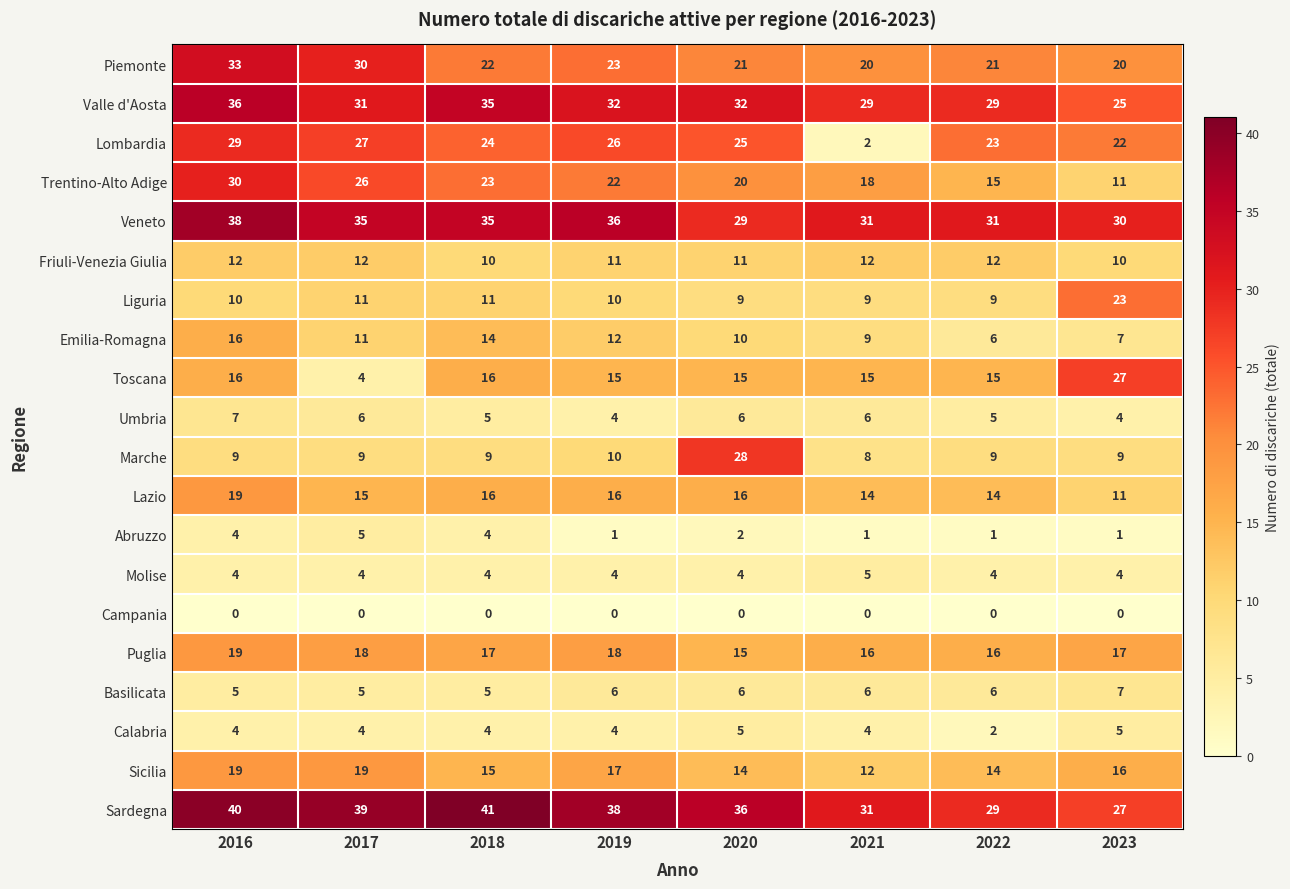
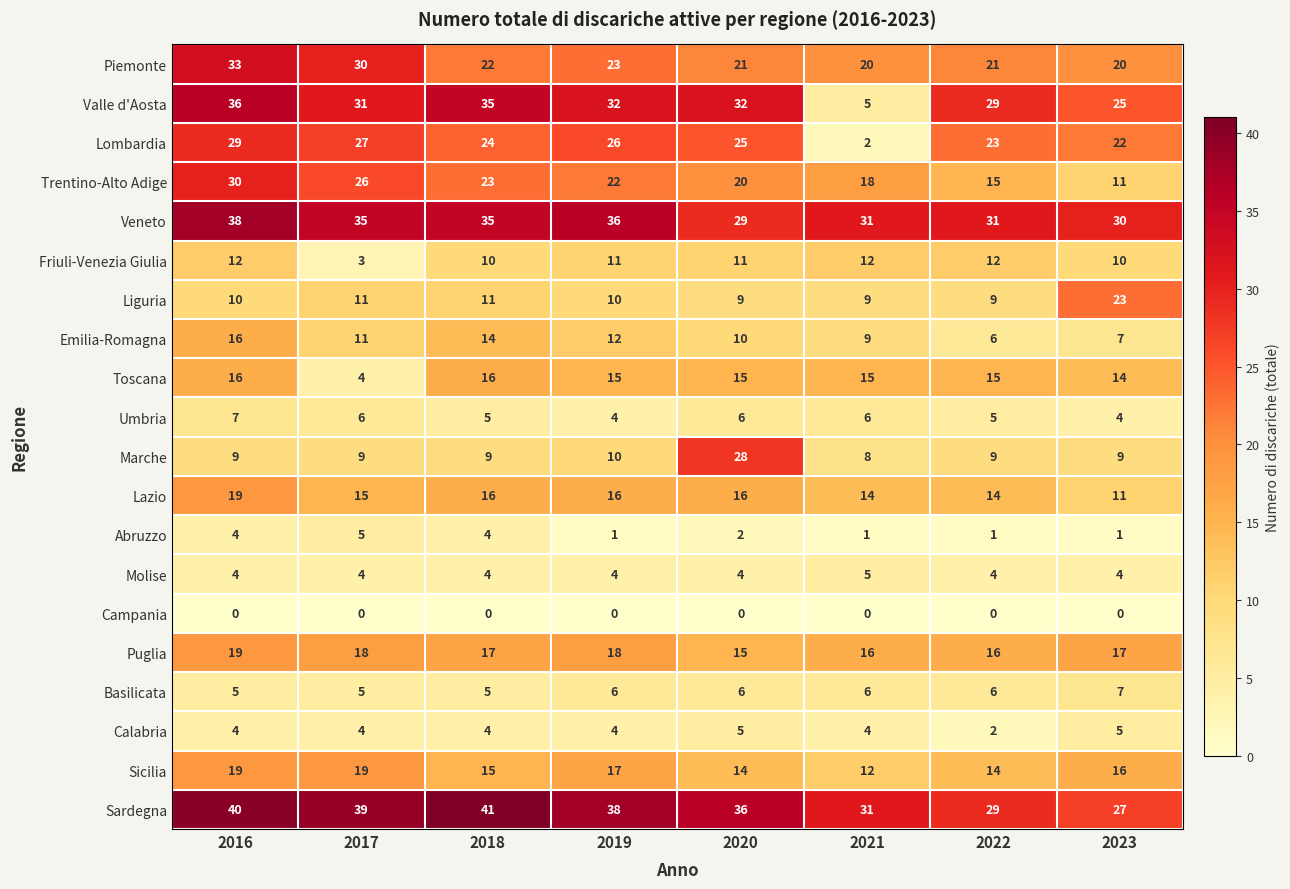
  {
    "Piemonte": {
      "2016": 33,
      "2017": 30,
      "2018": 22,
      "2019": 23,
      "2020": 21,
      "2021": 20,
      "2022": 21,
      "2023": 20
    },
    "Valle d'Aosta": {
      "2016": 36,
      "2017": 31,
      "2018": 35,
      "2019": 32,
      "2020": 32,
-     "2021": 29,
+     "2021": 5,
      "2022": 29,
      "2023": 25
    },
    "Lombardia": {
      "2016": 29,
      "2017": 27,
      "2018": 24,
      "2019": 26,
      "2020": 25,
      "2021": 2,
      "2022": 23,
      "2023": 22
    },
    "Trentino-Alto Adige": {
      "2016": 30,
      "2017": 26,
      "2018": 23,
      "2019": 22,
      "2020": 20,
      "2021": 18,
      "2022": 15,
      "2023": 11
    },
    "Veneto": {
      "2016": 38,
      "2017": 35,
      "2018": 35,
      "2019": 36,
      "2020": 29,
      "2021": 31,
      "2022": 31,
      "2023": 30
    },
    "Friuli-Venezia Giulia": {
      "2016": 12,
-     "2017": 12,
+     "2017": 3,
      "2018": 10,
      "2019": 11,
      "2020": 11,
      "2021": 12,
      "2022": 12,
      "2023": 10
    },
    "Liguria": {
      "2016": 10,
      "2017": 11,
      "2018": 11,
      "2019": 10,
      "2020": 9,
      "2021": 9,
      "2022": 9,
      "2023": 23
    },
    "Emilia-Romagna": {
      "2016": 16,
      "2017": 11,
      "2018": 14,
      "2019": 12,
      "2020": 10,
      "2021": 9,
      "2022": 6,
      "2023": 7
    },
    "Toscana": {
      "2016": 16,
      "2017": 4,
      "2018": 16,
      "2019": 15,
      "2020": 15,
      "2021": 15,
      "2022": 15,
-     "2023": 27
+     "2023": 14
    },
    "Umbria": {
      "2016": 7,
      "2017": 6,
      "2018": 5,
      "2019": 4,
      "2020": 6,
      "2021": 6,
      "2022": 5,
      "2023": 4
    },
    "Marche": {
      "2016": 9,
      "2017": 9,
      "2018": 9,
      "2019": 10,
      "2020": 28,
      "2021": 8,
      "2022": 9,
      "2023": 9
    },
    "Lazio": {
      "2016": 19,
      "2017": 15,
      "2018": 16,
      "2019": 16,
      "2020": 16,
      "2021": 14,
      "2022": 14,
      "2023": 11
    },
    "Abruzzo": {
      "2016": 4,
      "2017": 5,
      "2018": 4,
      "2019": 1,
      "2020": 2,
      "2021": 1,
      "2022": 1,
      "2023": 1
    },
    "Molise": {
      "2016": 4,
      "2017": 4,
      "2018": 4,
      "2019": 4,
      "2020": 4,
      "2021": 5,
      "2022": 4,
      "2023": 4
    },
    "Campania": {
      "2016": 0,
      "2017": 0,
      "2018": 0,
      "2019": 0,
      "2020": 0,
      "2021": 0,
      "2022": 0,
      "2023": 0
    },
    "Puglia": {
      "2016": 19,
      "2017": 18,
      "2018": 17,
      "2019": 18,
      "2020": 15,
      "2021": 16,
      "2022": 16,
      "2023": 17
    },
    "Basilicata": {
      "2016": 5,
      "2017": 5,
      "2018": 5,
      "2019": 6,
      "2020": 6,
      "2021": 6,
      "2022": 6,
      "2023": 7
    },
    "Calabria": {
      "2016": 4,
      "2017": 4,
      "2018": 4,
      "2019": 4,
      "2020": 5,
      "2021": 4,
      "2022": 2,
      "2023": 5
    },
    "Sicilia": {
      "2016": 19,
      "2017": 19,
      "2018": 15,
      "2019": 17,
      "2020": 14,
      "2021": 12,
      "2022": 14,
      "2023": 16
    },
    "Sardegna": {
      "2016": 40,
      "2017": 39,
      "2018": 41,
      "2019": 38,
      "2020": 36,
      "2021": 31,
      "2022": 29,
      "2023": 27
    }
  }
